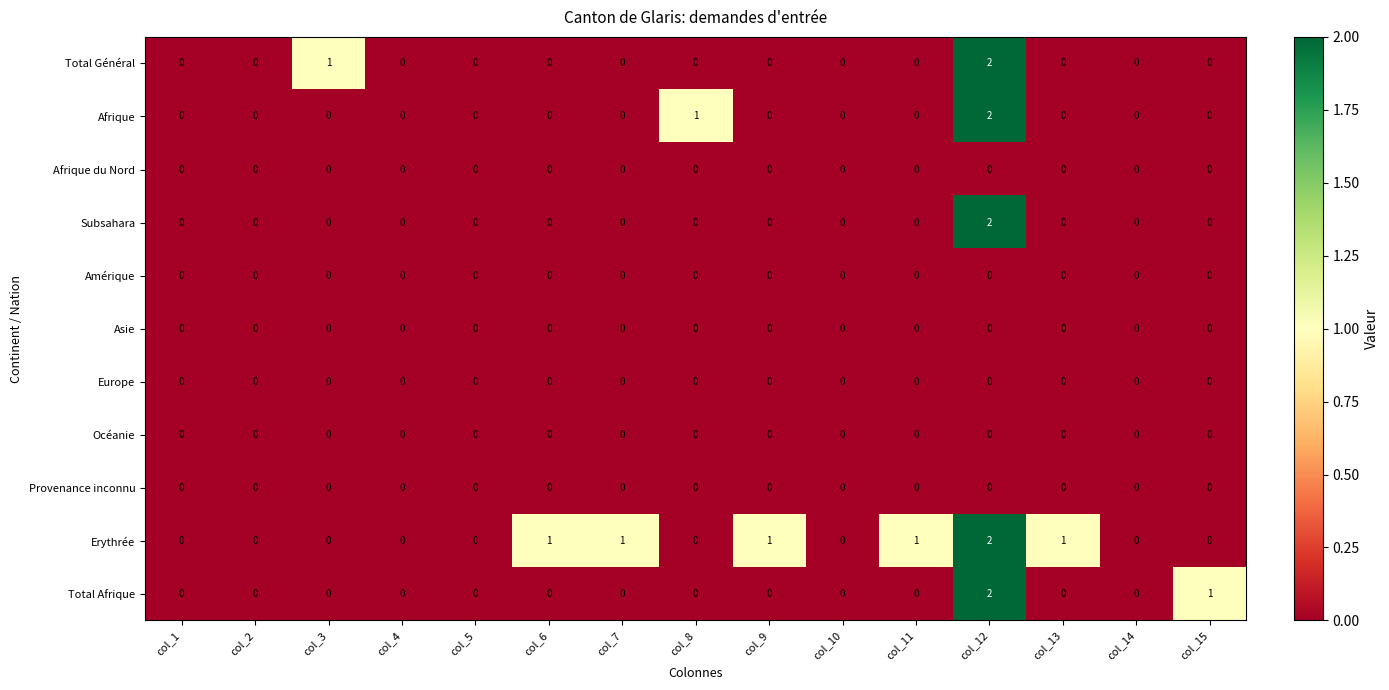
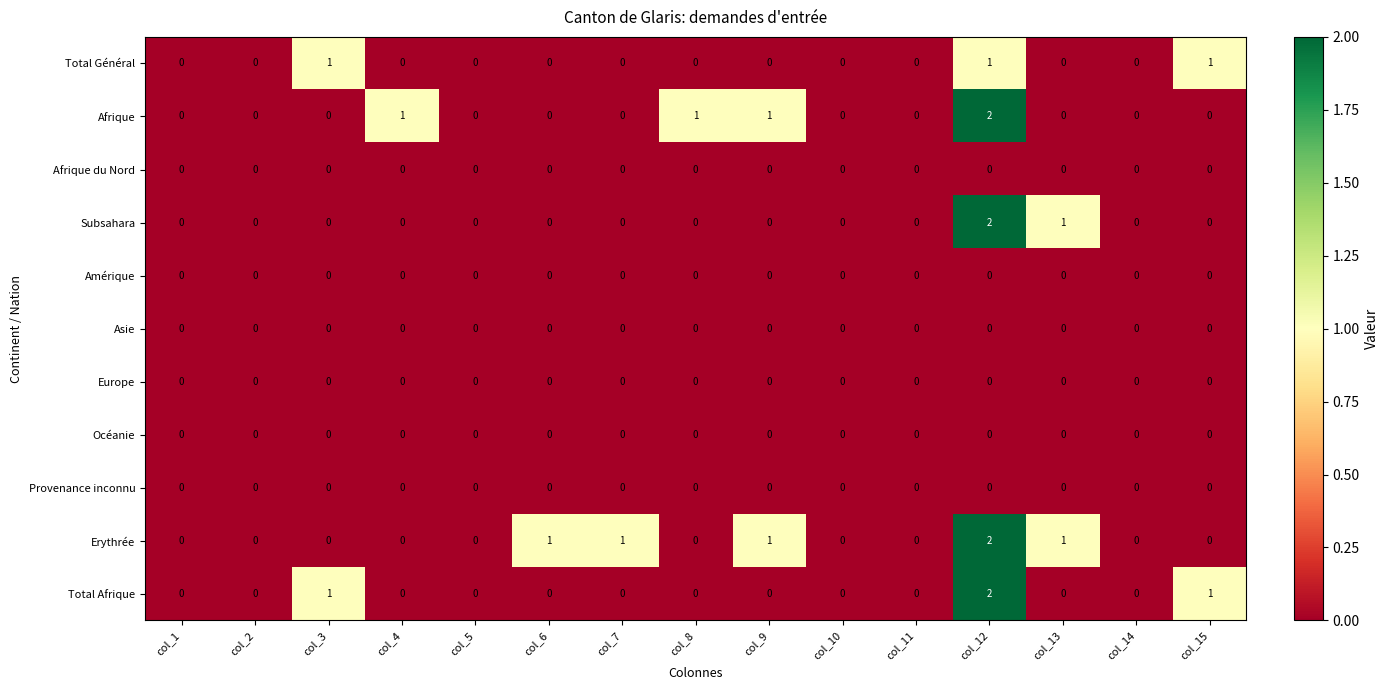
  {
    "Total Général": {
      "col_1": 0,
      "col_2": 0,
      "col_3": 1,
      "col_4": 0,
      "col_5": 0,
      "col_6": 0,
      "col_7": 0,
      "col_8": 0,
      "col_9": 0,
      "col_10": 0,
      "col_11": 0,
-     "col_12": 2,
+     "col_12": 1,
      "col_13": 0,
      "col_14": 0,
-     "col_15": 0
+     "col_15": 1
    },
    "Afrique": {
      "col_1": 0,
      "col_2": 0,
      "col_3": 0,
-     "col_4": 0,
+     "col_4": 1,
      "col_5": 0,
      "col_6": 0,
      "col_7": 0,
      "col_8": 1,
-     "col_9": 0,
+     "col_9": 1,
      "col_10": 0,
      "col_11": 0,
      "col_12": 2,
      "col_13": 0,
      "col_14": 0,
      "col_15": 0
    },
    "Afrique du Nord": {
      "col_1": 0,
      "col_2": 0,
      "col_3": 0,
      "col_4": 0,
      "col_5": 0,
      "col_6": 0,
      "col_7": 0,
      "col_8": 0,
      "col_9": 0,
      "col_10": 0,
      "col_11": 0,
      "col_12": 0,
      "col_13": 0,
      "col_14": 0,
      "col_15": 0
    },
    "Subsahara": {
      "col_1": 0,
      "col_2": 0,
      "col_3": 0,
      "col_4": 0,
      "col_5": 0,
      "col_6": 0,
      "col_7": 0,
      "col_8": 0,
      "col_9": 0,
      "col_10": 0,
      "col_11": 0,
      "col_12": 2,
-     "col_13": 0,
+     "col_13": 1,
      "col_14": 0,
      "col_15": 0
    },
    "Amérique": {
      "col_1": 0,
      "col_2": 0,
      "col_3": 0,
      "col_4": 0,
      "col_5": 0,
      "col_6": 0,
      "col_7": 0,
      "col_8": 0,
      "col_9": 0,
      "col_10": 0,
      "col_11": 0,
      "col_12": 0,
      "col_13": 0,
      "col_14": 0,
      "col_15": 0
    },
    "Asie": {
      "col_1": 0,
      "col_2": 0,
      "col_3": 0,
      "col_4": 0,
      "col_5": 0,
      "col_6": 0,
      "col_7": 0,
      "col_8": 0,
      "col_9": 0,
      "col_10": 0,
      "col_11": 0,
      "col_12": 0,
      "col_13": 0,
      "col_14": 0,
      "col_15": 0
    },
    "Europe": {
      "col_1": 0,
      "col_2": 0,
      "col_3": 0,
      "col_4": 0,
      "col_5": 0,
      "col_6": 0,
      "col_7": 0,
      "col_8": 0,
      "col_9": 0,
      "col_10": 0,
      "col_11": 0,
      "col_12": 0,
      "col_13": 0,
      "col_14": 0,
      "col_15": 0
    },
    "Océanie": {
      "col_1": 0,
      "col_2": 0,
      "col_3": 0,
      "col_4": 0,
      "col_5": 0,
      "col_6": 0,
      "col_7": 0,
      "col_8": 0,
      "col_9": 0,
      "col_10": 0,
      "col_11": 0,
      "col_12": 0,
      "col_13": 0,
      "col_14": 0,
      "col_15": 0
    },
    "Provenance inconnu": {
      "col_1": 0,
      "col_2": 0,
      "col_3": 0,
      "col_4": 0,
      "col_5": 0,
      "col_6": 0,
      "col_7": 0,
      "col_8": 0,
      "col_9": 0,
      "col_10": 0,
      "col_11": 0,
      "col_12": 0,
      "col_13": 0,
      "col_14": 0,
      "col_15": 0
    },
    "Erythrée": {
      "col_1": 0,
      "col_2": 0,
      "col_3": 0,
      "col_4": 0,
      "col_5": 0,
      "col_6": 1,
      "col_7": 1,
      "col_8": 0,
      "col_9": 1,
      "col_10": 0,
-     "col_11": 1,
+     "col_11": 0,
      "col_12": 2,
      "col_13": 1,
      "col_14": 0,
      "col_15": 0
    },
    "Total Afrique": {
      "col_1": 0,
      "col_2": 0,
-     "col_3": 0,
+     "col_3": 1,
      "col_4": 0,
      "col_5": 0,
      "col_6": 0,
      "col_7": 0,
      "col_8": 0,
      "col_9": 0,
      "col_10": 0,
      "col_11": 0,
      "col_12": 2,
      "col_13": 0,
      "col_14": 0,
      "col_15": 1
    }
  }
